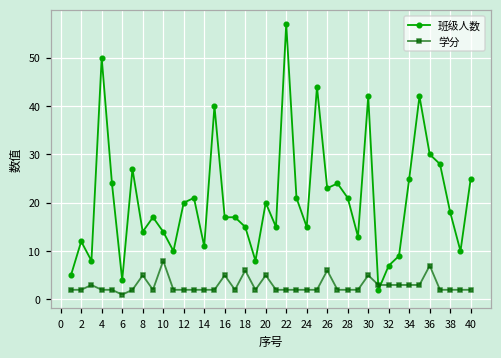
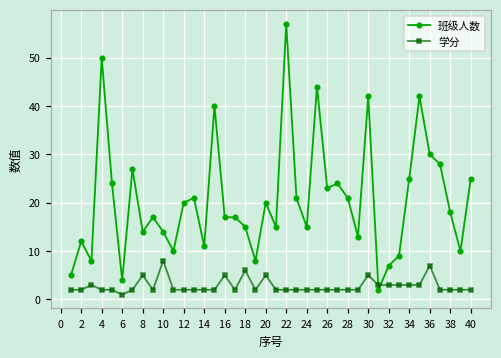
  {
    "班级人数": {
      "2": 12,
      "4": 50,
      "6": 4,
      "8": 14,
      "10": 14,
      "12": 20,
      "14": 11,
      "16": 17,
      "18": 15,
      "20": 20,
      "22": 57,
      "24": 15,
      "26": 23,
      "28": 21,
      "30": 42,
      "32": 7,
      "34": 25,
      "36": 30,
      "38": 18,
      "40": 25
    },
    "学分": {
      "2": 2,
      "4": 2,
      "6": 1,
      "8": 5,
      "10": 8,
      "12": 2,
      "14": 2,
      "16": 5,
      "18": 6,
      "20": 5,
      "22": 2,
      "24": 2,
-     "26": 6,
+     "26": 2,
      "28": 2,
      "30": 5,
      "32": 3,
      "34": 3,
      "36": 7,
      "38": 2,
      "40": 2
    }
  }
